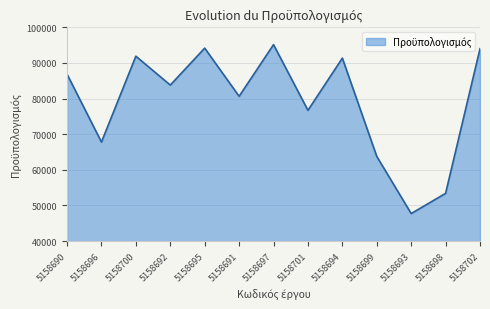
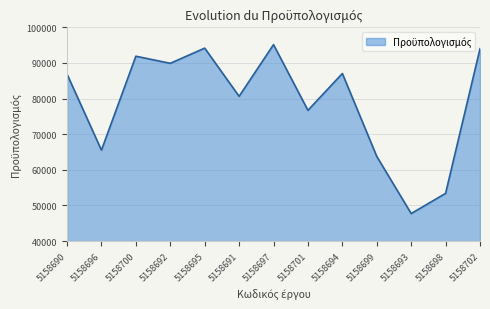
  {
    "5158690": 87000,
-   "5158696": 68000,
+   "5158696": 66000,
    "5158700": 92000,
-   "5158692": 84000,
+   "5158692": 90000,
    "5158695": 94000,
    "5158691": 81000,
    "5158697": 95000,
    "5158701": 77000,
-   "5158694": 91000,
+   "5158694": 87000,
    "5158699": 64000,
    "5158693": 48000,
    "5158698": 53000,
    "5158702": 94000
  }
